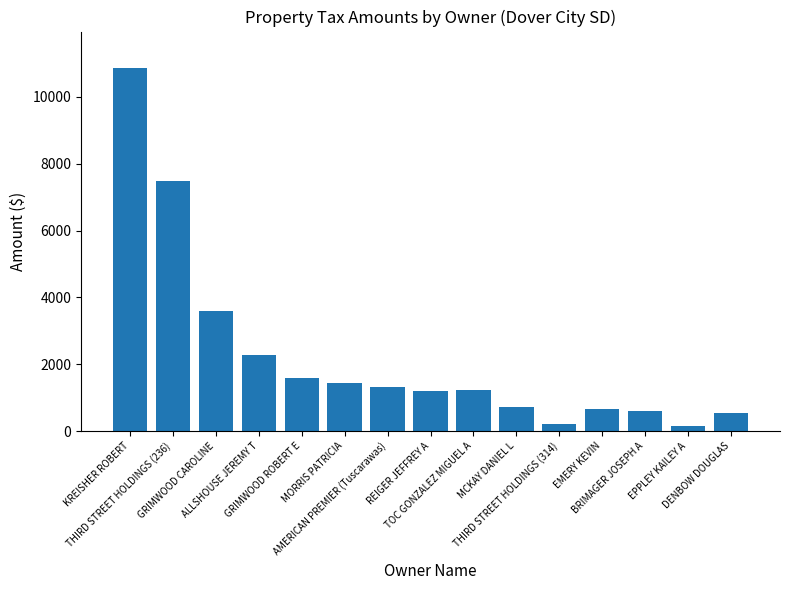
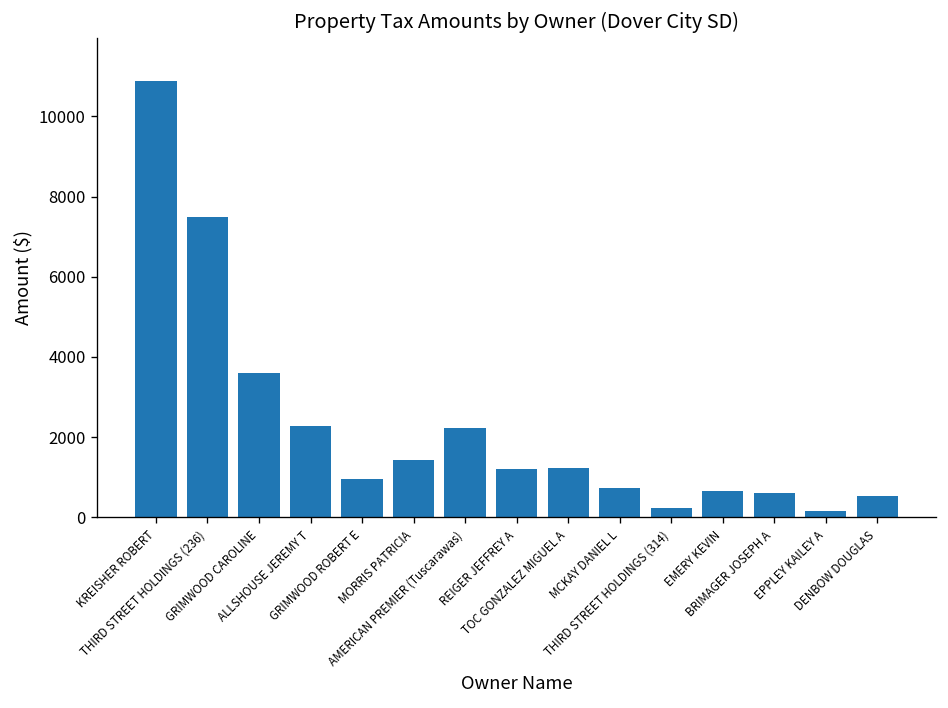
  {
    "KREISHER ROBERT": 10900,
    "THIRD STREET HOLDINGS (236)": 7500,
    "GRIMWOOD CAROLINE": 3600,
    "ALLSHOUSE JEREMY T": 2300,
-   "GRIMWOOD ROBERT E": 1600,
+   "GRIMWOOD ROBERT E": 1000,
    "MORRIS PATRICIA": 1400,
-   "AMERICAN PREMIER (Tuscarawas)": 1300,
+   "AMERICAN PREMIER (Tuscarawas)": 2200,
    "REIGER JEFFREY A": 1200,
    "TOC GONZALEZ MIGUEL A": 1200,
    "MCKAY DANIEL L": 700,
    "THIRD STREET HOLDINGS (314)": 200,
    "EMERY KEVIN": 700,
    "BRIMAGER JOSEPH A": 600,
    "EPPLEY KAILEY A": 200,
    "DENBOW DOUGLAS": 500
  }
